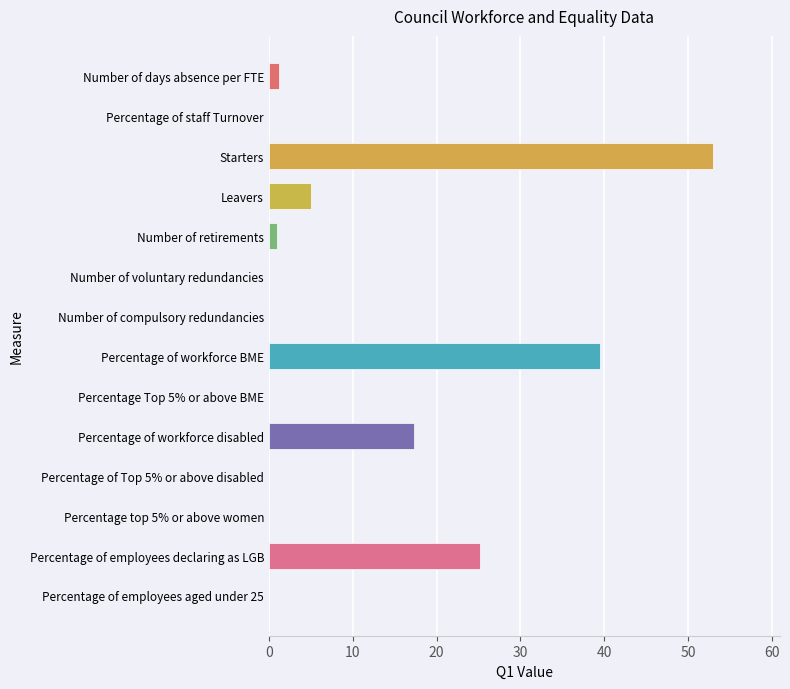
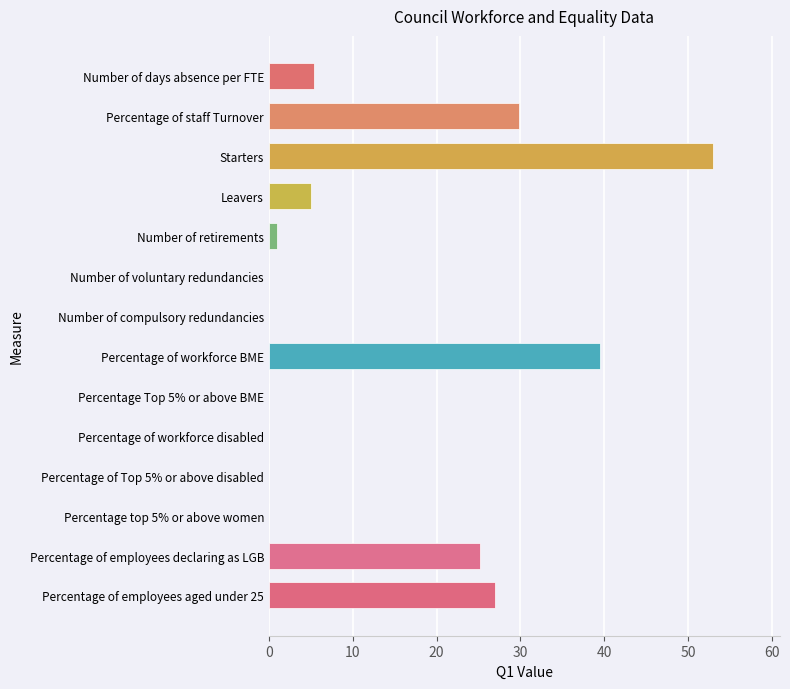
  {
-   "Number of days absence per FTE": 1,
-   "Percentage of staff Turnover": 0,
+   "Number of days absence per FTE": 5,
+   "Percentage of staff Turnover": 30,
    "Starters": 53,
    "Leavers": 5,
    "Number of retirements": 1,
    "Number of voluntary redundancies": 0,
    "Number of compulsory redundancies": 0,
    "Percentage of workforce BME": 40,
-   "Percentage of workforce disabled": 17,
+   "Percentage of workforce disabled": 0,
    "Percentage of employees declaring as LGB": 25,
-   "Percentage of employees aged under 25": 0
+   "Percentage of employees aged under 25": 27
  }
